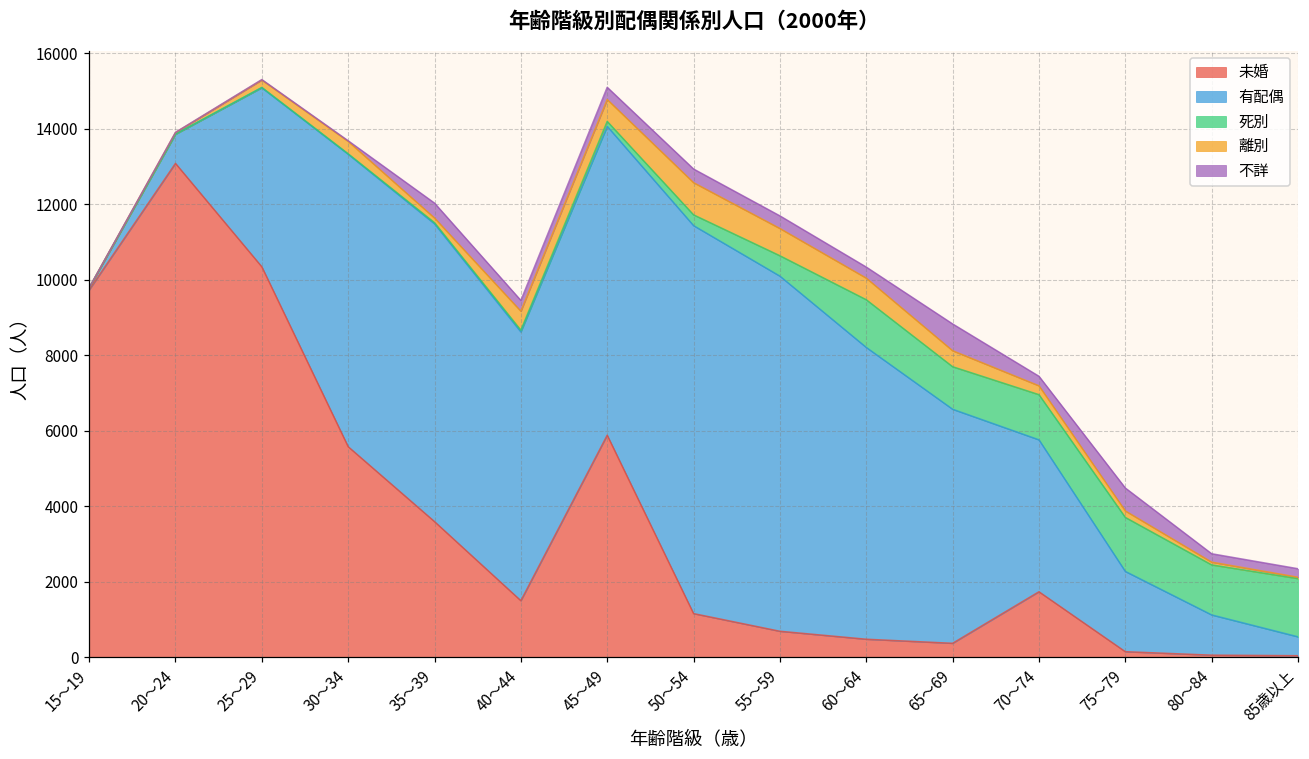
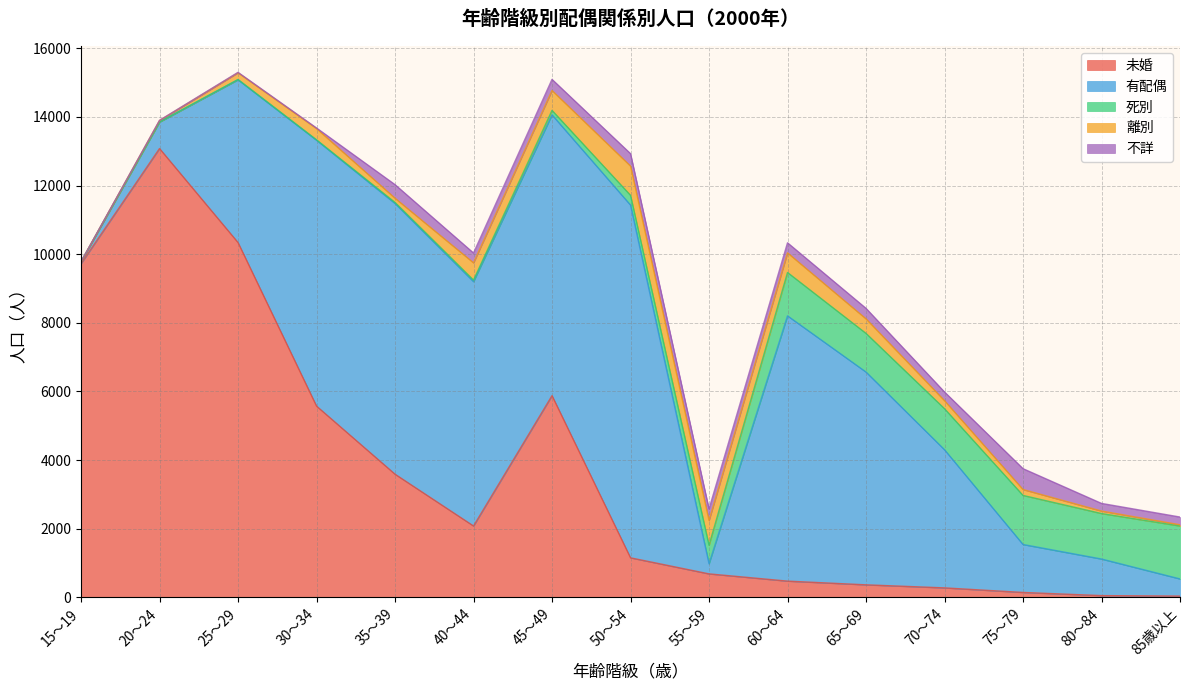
  {
    "未婚": {
      "20～24": 13100,
      "25～29": 10300,
      "30～34": 5600,
      "35～39": 3600,
-     "40～44": 1500,
+     "40～44": 2100,
      "45～49": 5900,
      "50～54": 1200,
      "55～59": 700,
      "60～64": 500,
      "65～69": 400,
-     "70～74": 1700,
+     "70～74": 300,
      "75～79": 100,
      "80～84": 100,
      "85歳以上": 0
    },
    "有配偶": {
      "45～49": 8200,
      "50～54": 10300,
-     "55～59": 9400,
+     "55～59": 300,
      "60～64": 7700,
      "65～69": 6200,
      "70～74": 4000,
-     "75～79": 2100,
+     "75～79": 1400,
      "80～84": 1100,
      "85歳以上": 500
    },
    "死別": {
      "45～49": 100,
      "50～54": 300,
      "55～59": 500,
      "60～64": 1300,
      "65～69": 1100,
      "70～74": 1200,
      "75～79": 1400
    },
    "離別": {
      "35～39": 100,
      "40～44": 500,
      "45～49": 600,
      "50～54": 900,
      "55～59": 700,
      "60～64": 600,
      "65～69": 400,
      "70～74": 200,
      "75～79": 200
    },
    "不詳": {
      "35～39": 400,
      "40～44": 300,
      "45～49": 300,
      "50～54": 400,
      "55～59": 300,
      "60～64": 300,
-     "65～69": 700,
+     "65～69": 300,
      "70～74": 300,
      "75～79": 600,
      "80～84": 200,
      "85歳以上": 200
    }
  }
